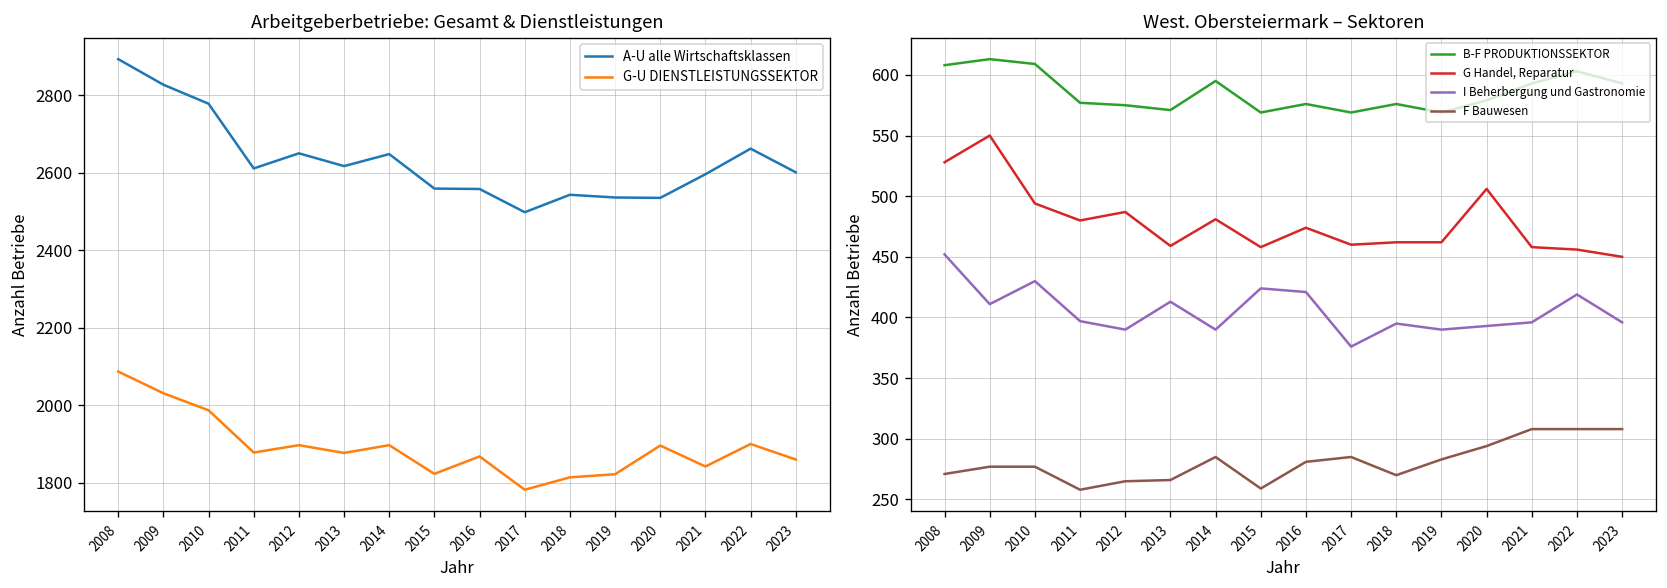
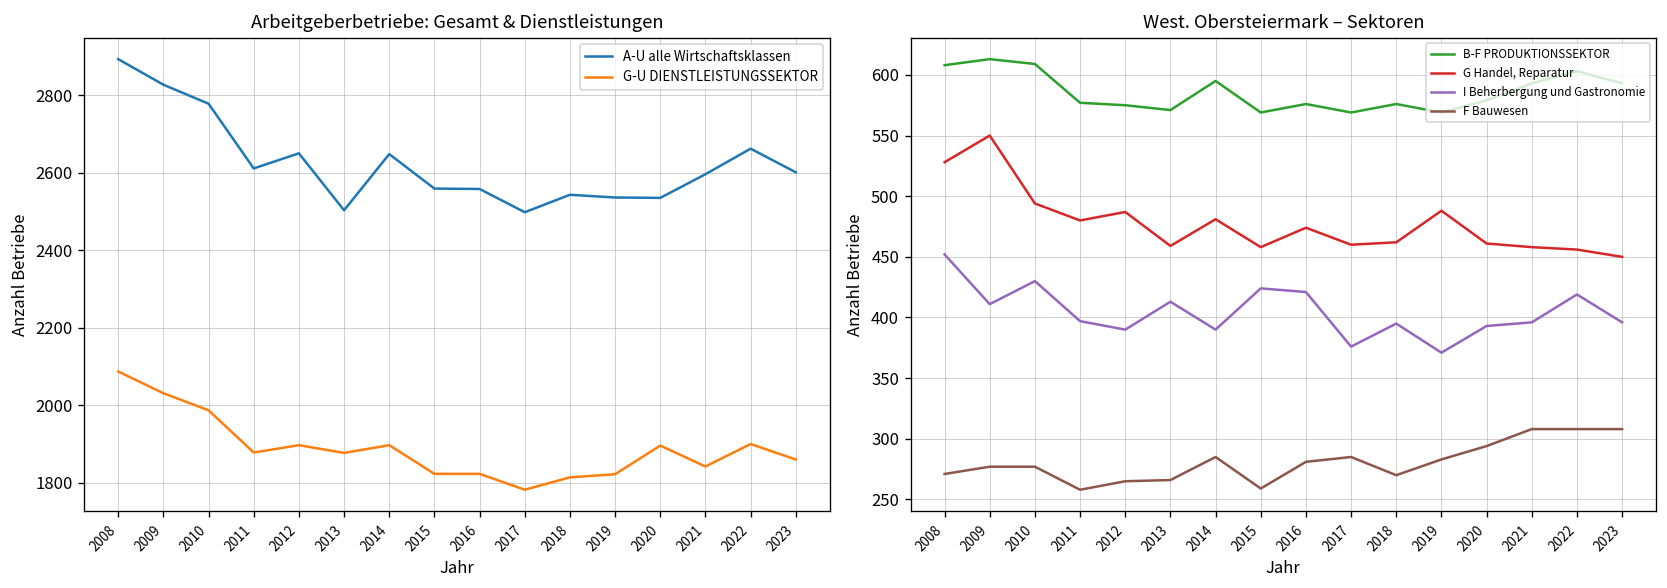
  {
    "Arbeitgeberbetriebe: Gesamt & Dienstleistungen": {
      "A-U alle Wirtschaftsklassen": {
        "2008": 2890,
        "2009": 2830,
        "2010": 2780,
        "2011": 2610,
        "2012": 2650,
-       "2013": 2620,
+       "2013": 2500,
        "2014": 2650,
        "2015": 2560,
        "2016": 2560,
        "2017": 2500,
        "2018": 2540,
        "2019": 2540,
        "2020": 2540,
        "2021": 2600,
        "2022": 2660,
        "2023": 2600
      },
      "G-U DIENSTLEISTUNGSSEKTOR": {
        "2008": 2090,
        "2009": 2030,
        "2010": 1990,
        "2011": 1880,
        "2012": 1900,
        "2013": 1880,
        "2014": 1900,
        "2015": 1820,
-       "2016": 1870,
+       "2016": 1820,
        "2017": 1780,
        "2018": 1810,
        "2019": 1820,
        "2020": 1900,
        "2021": 1840,
        "2022": 1900,
        "2023": 1860
      }
    },
    "West. Obersteiermark – Sektoren": {
      "B-F PRODUKTIONSSEKTOR": {
        "2008": 608,
        "2009": 613,
        "2010": 609,
        "2011": 577,
        "2012": 575,
        "2013": 571,
        "2014": 595,
        "2015": 569,
        "2016": 576,
        "2017": 569,
        "2018": 576
      },
      "G Handel, Reparatur": {
        "2008": 528,
        "2009": 550,
        "2010": 494,
        "2011": 480,
        "2012": 487,
        "2013": 459,
        "2014": 481,
        "2015": 458,
        "2016": 474,
        "2017": 460,
        "2018": 462,
-       "2019": 462,
-       "2020": 506,
+       "2019": 488,
+       "2020": 461,
        "2021": 458,
        "2022": 456,
        "2023": 450
      },
      "I Beherbergung und Gastronomie": {
        "2008": 452,
        "2009": 411,
        "2010": 430,
        "2011": 397,
        "2012": 390,
        "2013": 413,
        "2014": 390,
        "2015": 424,
        "2016": 421,
        "2017": 376,
        "2018": 395,
-       "2019": 390,
+       "2019": 371,
        "2020": 393,
        "2021": 396,
        "2022": 419,
        "2023": 396
      },
      "F Bauwesen": {
        "2008": 271,
        "2009": 277,
        "2010": 277,
        "2011": 258,
        "2012": 265,
        "2013": 266,
        "2014": 285,
        "2015": 259,
        "2016": 281,
        "2017": 285,
        "2018": 270,
        "2019": 283,
        "2020": 294,
        "2021": 308,
        "2022": 308,
        "2023": 308
      }
    }
  }
